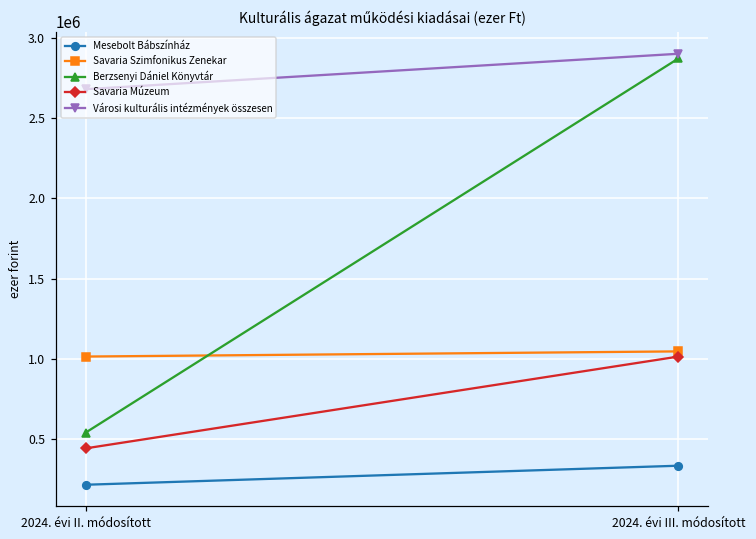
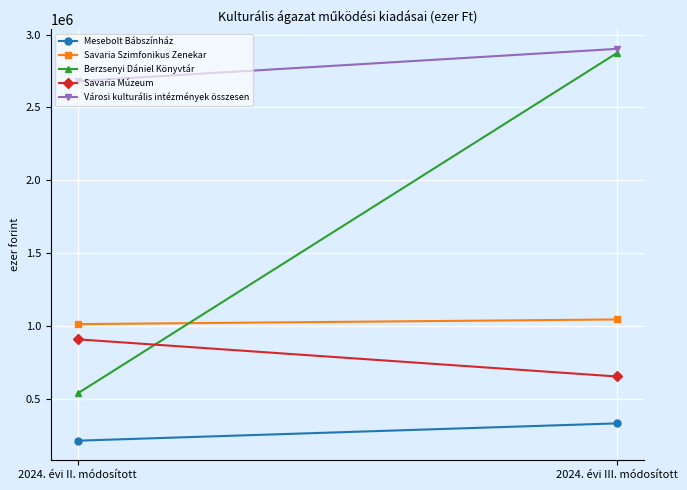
  {
    "Mesebolt Bábszínház": {
      "2024. évi II. módosított": 220000,
      "2024. évi III. módosított": 330000
    },
    "Savaria Szimfonikus Zenekar": {
      "2024. évi II. módosított": 1010000,
      "2024. évi III. módosított": 1050000
    },
    "Berzsenyi Dániel Könyvtár": {
      "2024. évi II. módosított": 540000,
      "2024. évi III. módosított": 2870000
    },
    "Savaria Múzeum": {
-     "2024. évi II. módosított": 440000,
-     "2024. évi III. módosított": 1010000
+     "2024. évi II. módosított": 910000,
+     "2024. évi III. módosított": 660000
    },
    "Városi kulturális intézmények összesen": {
      "2024. évi III. módosított": 2900000
    }
  }
